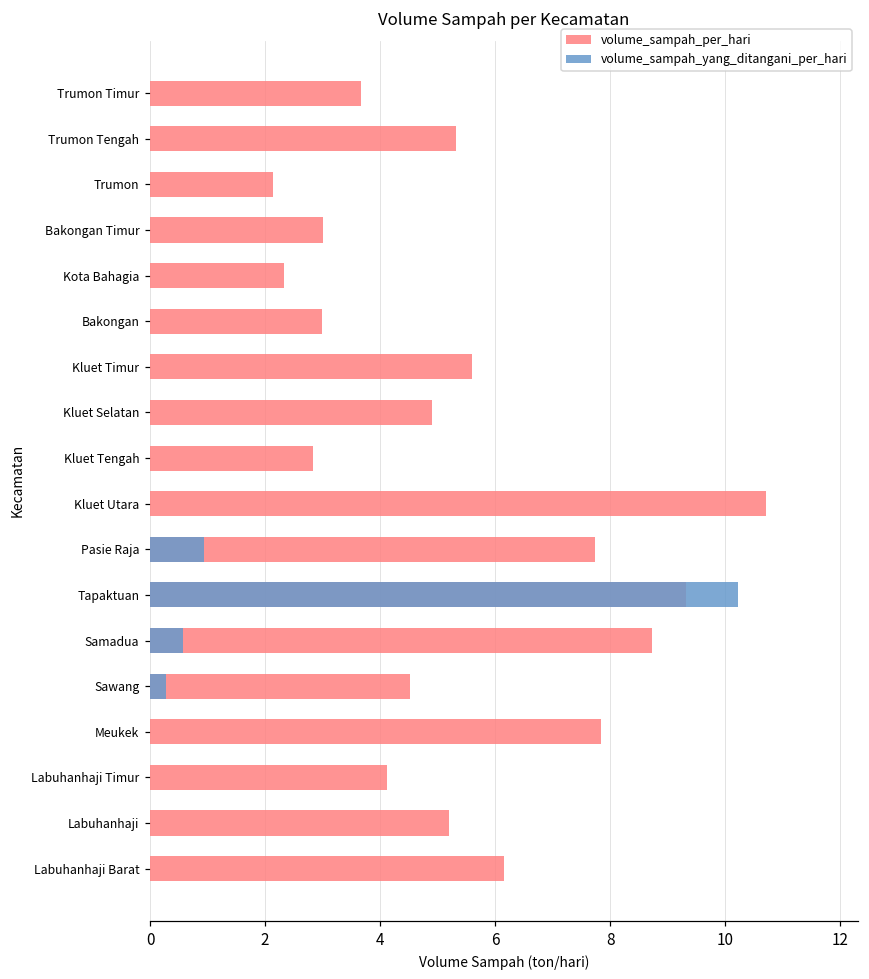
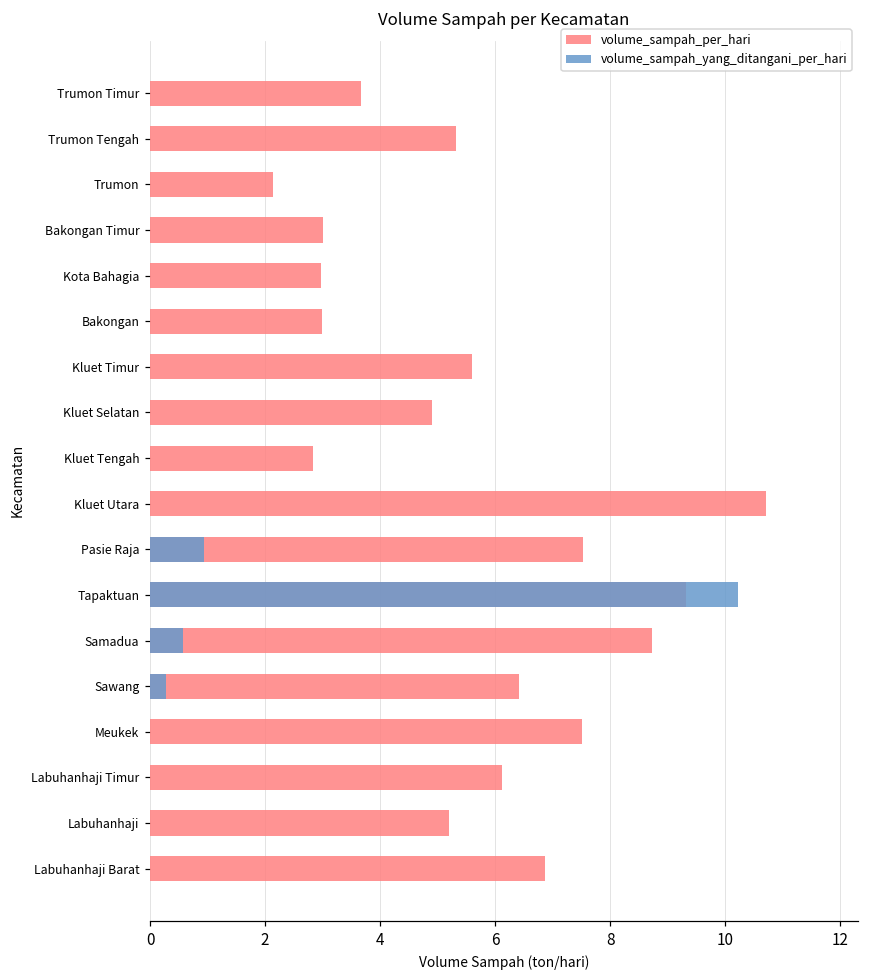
  {
    "volume_sampah_per_hari": {
      "Trumon Timur": 3.7,
      "Trumon Tengah": 5.3,
      "Trumon": 2.1,
      "Bakongan Timur": 3.0,
-     "Kota Bahagia": 2.3,
+     "Kota Bahagia": 3.0,
      "Bakongan": 3.0,
      "Kluet Timur": 5.6,
      "Kluet Selatan": 4.9,
      "Kluet Tengah": 2.8,
      "Kluet Utara": 10.7,
-     "Pasie Raja": 7.7,
+     "Pasie Raja": 7.5,
      "Samadua": 8.7,
-     "Sawang": 4.5,
-     "Meukek": 7.8,
-     "Labuhanhaji Timur": 4.1,
+     "Sawang": 6.4,
+     "Meukek": 7.5,
+     "Labuhanhaji Timur": 6.1,
      "Labuhanhaji": 5.2,
-     "Labuhanhaji Barat": 6.2
+     "Labuhanhaji Barat": 6.9
    },
    "volume_sampah_yang_ditangani_per_hari": {
      "Trumon Timur": 0.0,
      "Trumon Tengah": 0.0,
      "Trumon": 0.0,
      "Bakongan Timur": 0.0,
      "Kota Bahagia": 0.0,
      "Bakongan": 0.0,
      "Kluet Timur": 0.0,
      "Kluet Selatan": 0.0,
      "Kluet Tengah": 0.0,
      "Kluet Utara": 0.0,
      "Tapaktuan": 10.2,
      "Meukek": 0.0,
      "Labuhanhaji Timur": 0.0,
      "Labuhanhaji": 0.0,
      "Labuhanhaji Barat": 0.0
    }
  }
